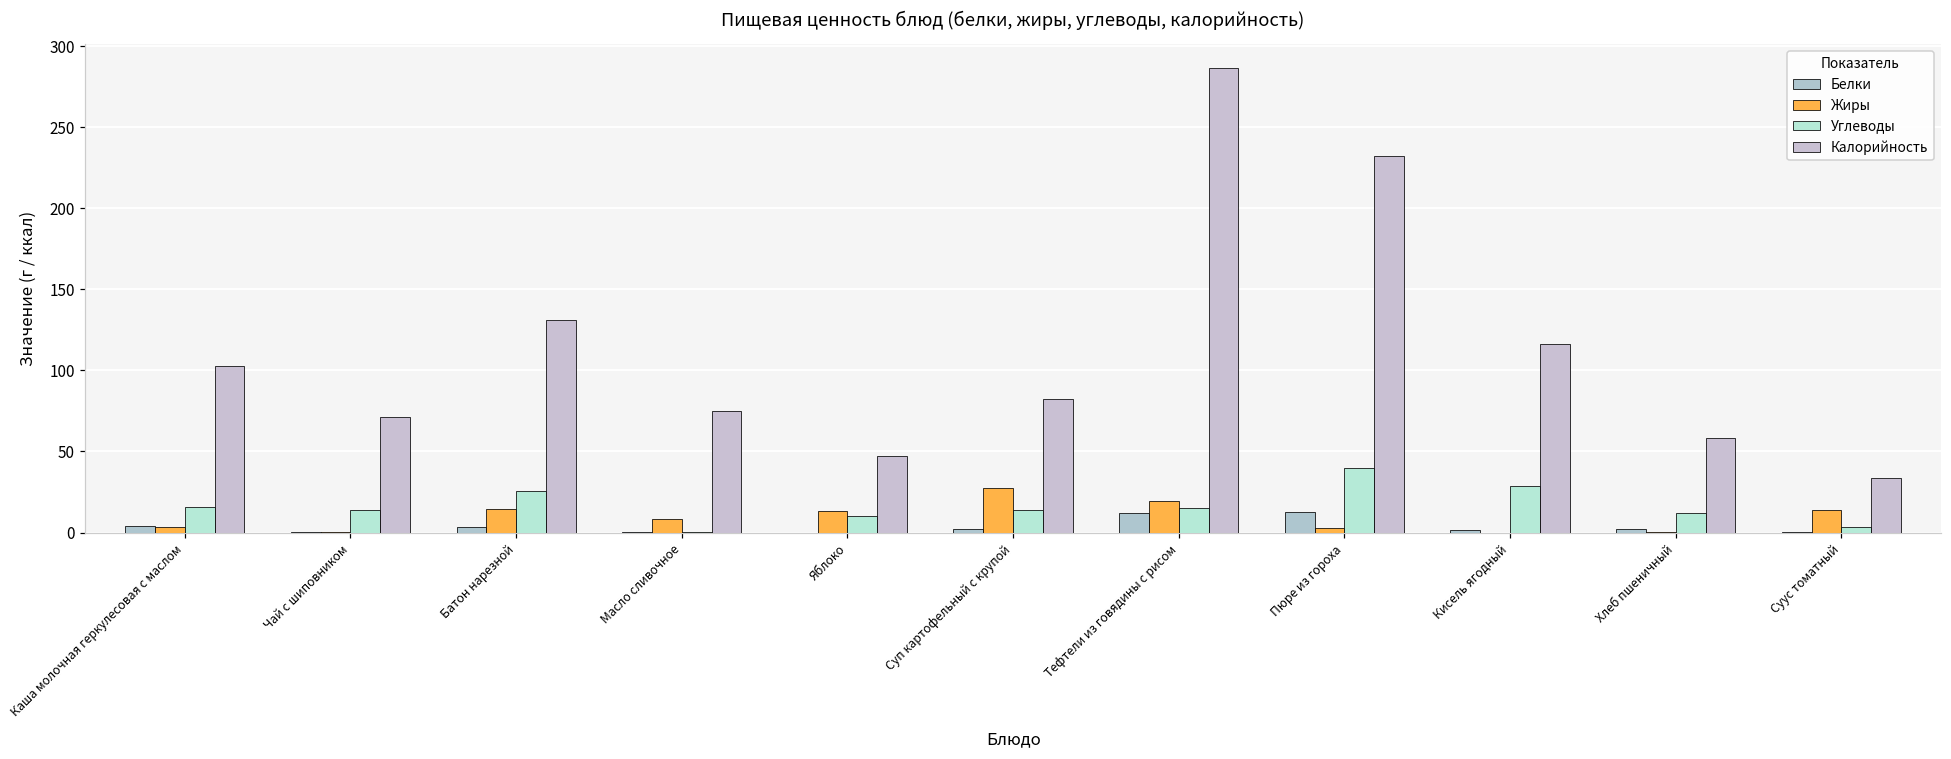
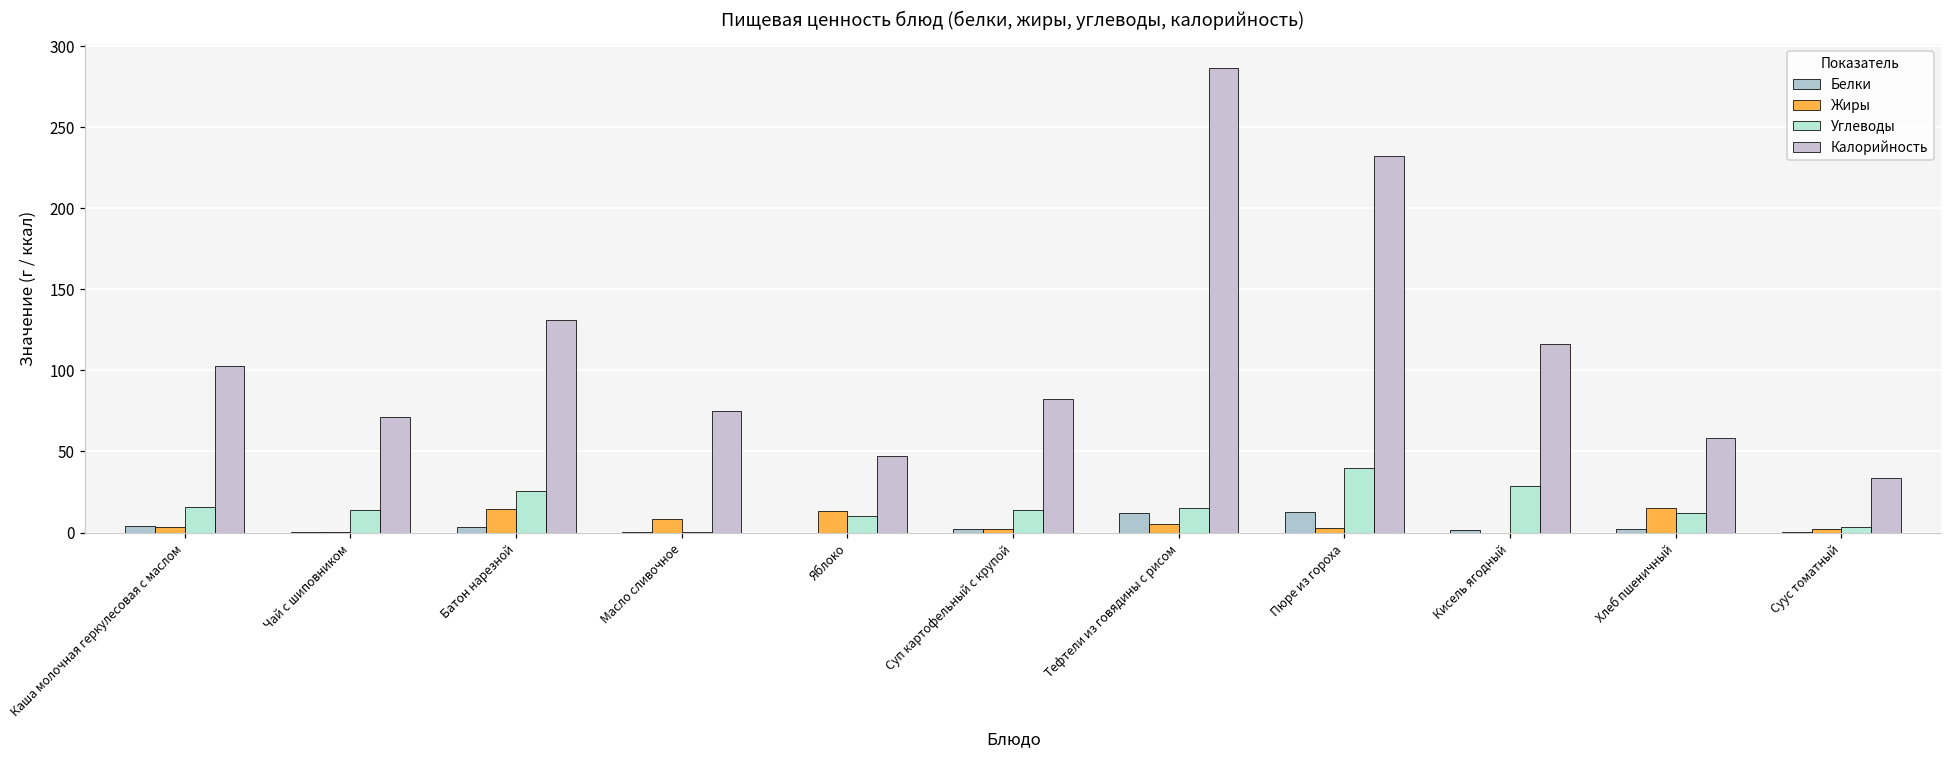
  {
    "Жиры": {
      "Каша молочная геркулесовая с маслом": 3,
      "Батон нарезной": 14,
      "Масло сливочное": 8,
      "Яблоко": 13,
-     "Суп картофельный с крупой": 28,
-     "Тефтели из говядины с рисом": 20,
+     "Суп картофельный с крупой": 2,
+     "Тефтели из говядины с рисом": 5,
      "Пюре из гороха": 3,
      "Кисель ягодный": 0,
-     "Хлеб пшеничный": 0,
-     "Суус томатный": 14
+     "Хлеб пшеничный": 15,
+     "Суус томатный": 2
    }
  }
